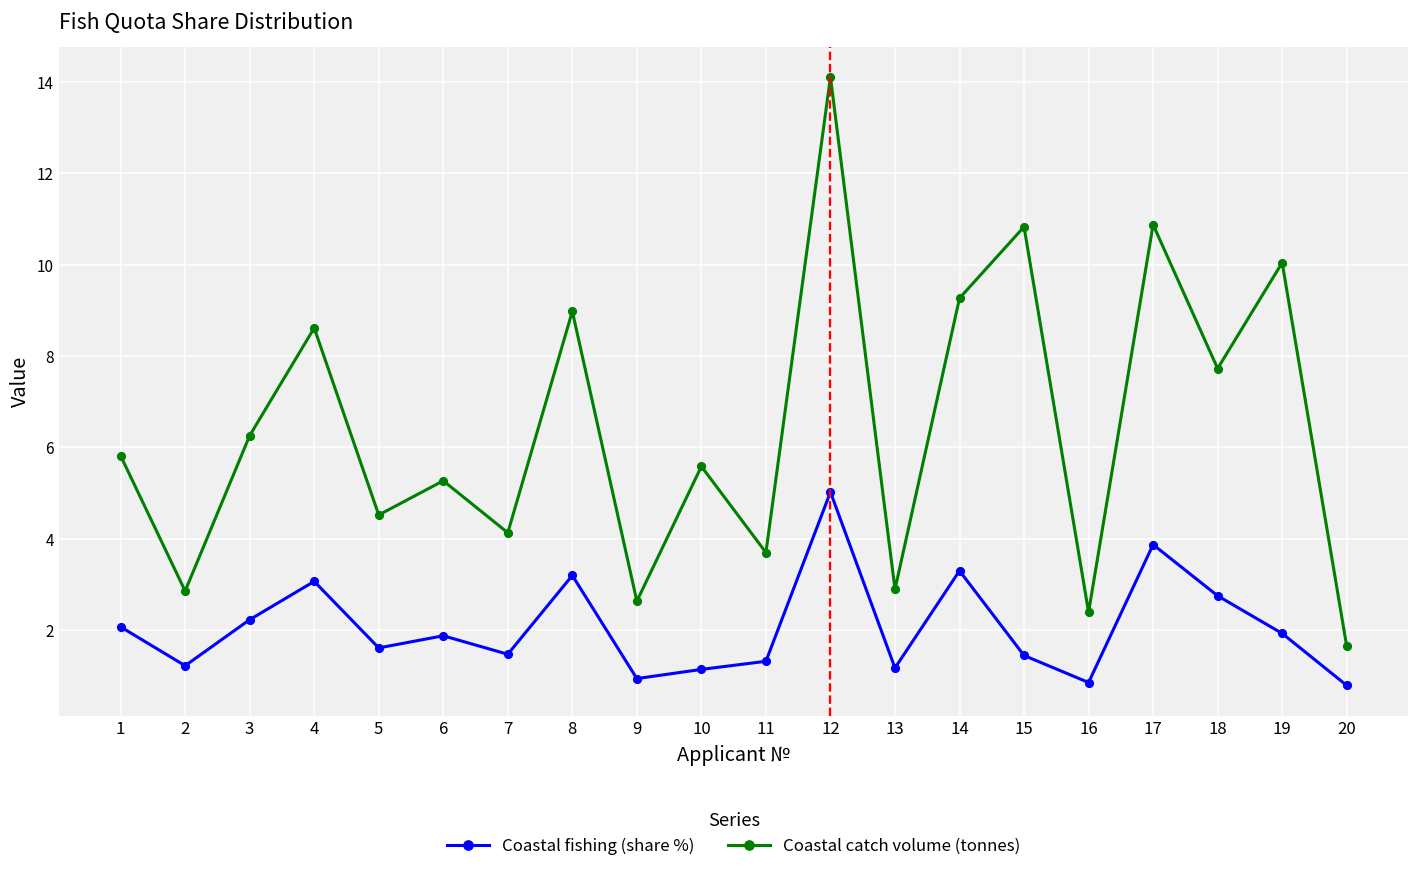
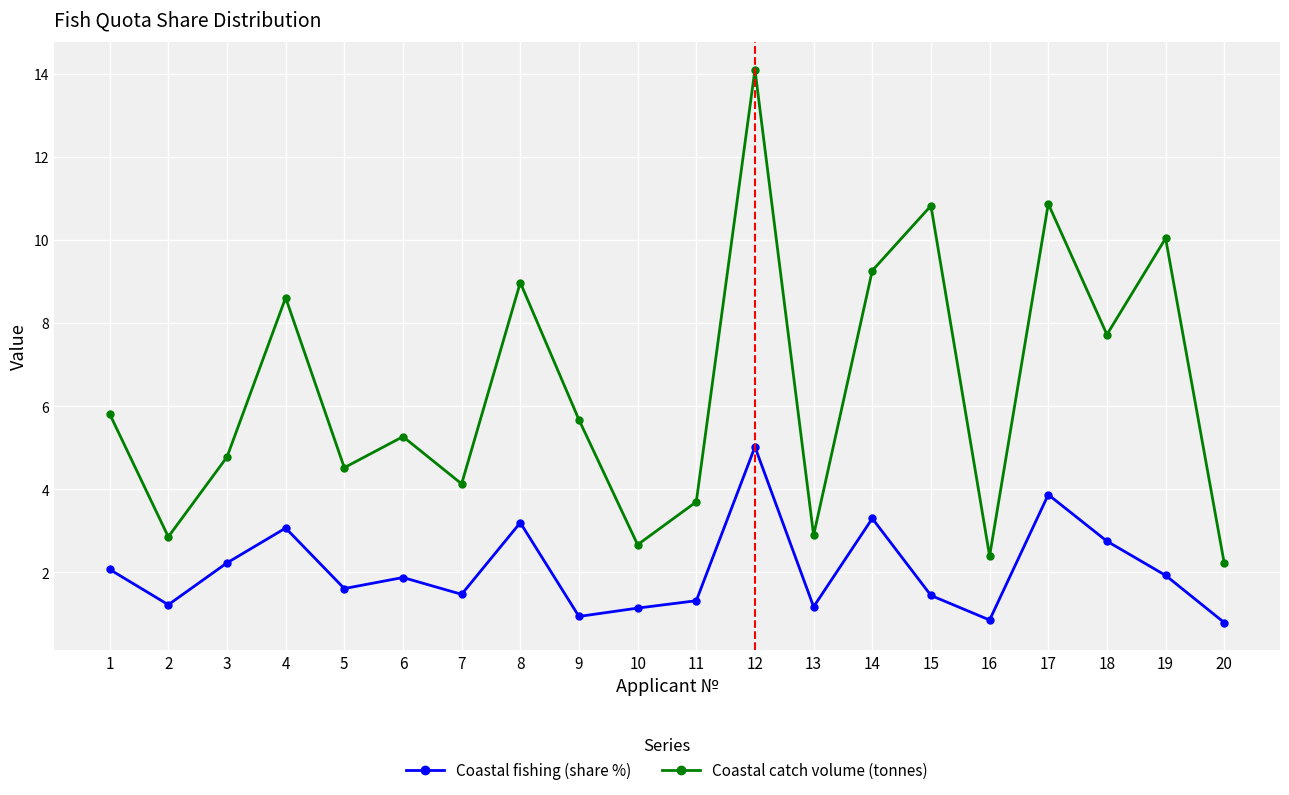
  {
    "Coastal fishing (share %)": {
      "1": 2.1,
      "2": 1.2,
      "3": 2.2,
      "4": 3.1,
      "5": 1.6,
      "6": 1.9,
      "7": 1.5,
      "8": 3.2,
      "9": 0.9,
      "10": 1.1,
      "11": 1.3,
      "12": 5.0,
      "13": 1.2,
      "14": 3.3,
      "15": 1.4,
      "16": 0.9,
      "17": 3.9,
      "18": 2.8,
      "19": 1.9,
      "20": 0.8
    },
    "Coastal catch volume (tonnes)": {
      "1": 5.8,
      "2": 2.9,
-     "3": 6.3,
+     "3": 4.8,
      "4": 8.6,
      "5": 4.5,
      "6": 5.3,
      "7": 4.1,
      "8": 9.0,
-     "9": 2.6,
-     "10": 5.6,
+     "9": 5.7,
+     "10": 2.7,
      "11": 3.7,
      "12": 14.1,
      "13": 2.9,
      "14": 9.3,
      "15": 10.8,
      "16": 2.4,
      "17": 10.9,
      "18": 7.7,
      "19": 10.0,
-     "20": 1.6
+     "20": 2.2
    }
  }
